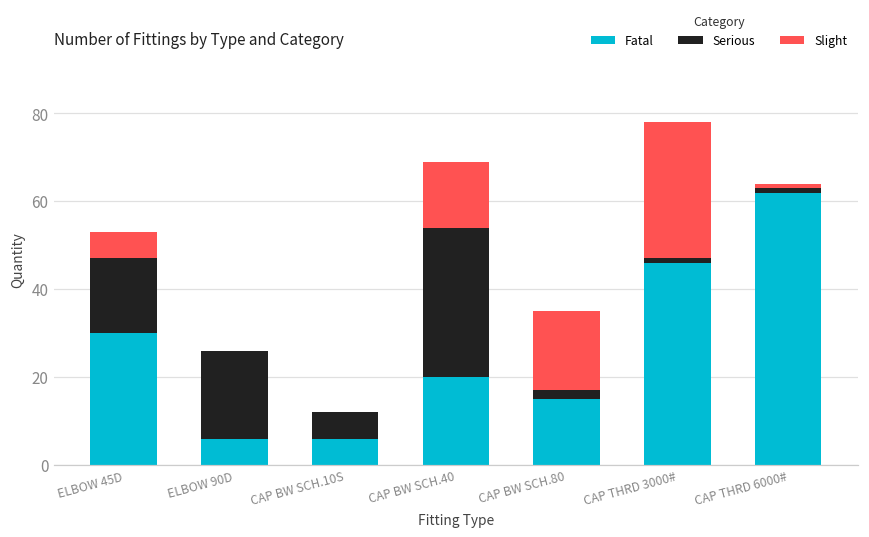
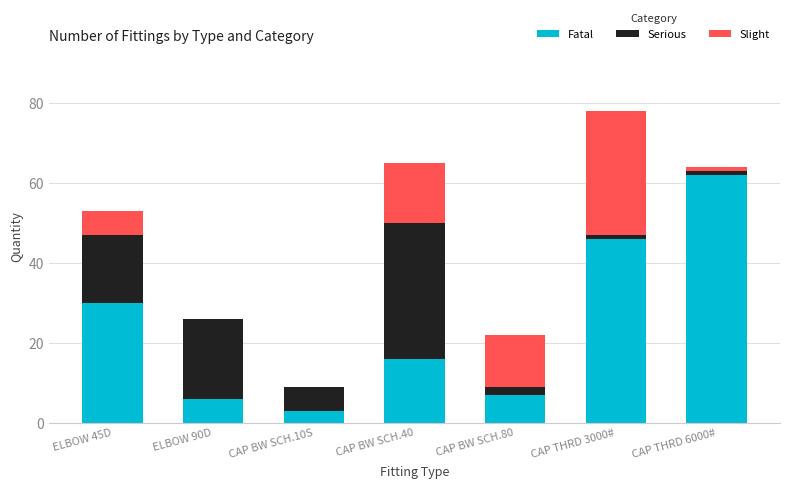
  {
    "Fatal": {
      "ELBOW 45D": 30,
      "ELBOW 90D": 6,
-     "CAP BW SCH.10S": 6,
-     "CAP BW SCH.40": 20,
-     "CAP BW SCH.80": 15,
+     "CAP BW SCH.10S": 3,
+     "CAP BW SCH.40": 16,
+     "CAP BW SCH.80": 7,
      "CAP THRD 3000#": 46,
      "CAP THRD 6000#": 62
    },
    "Serious": {
      "ELBOW 45D": 17,
      "ELBOW 90D": 20,
      "CAP BW SCH.10S": 6,
      "CAP BW SCH.40": 34,
      "CAP BW SCH.80": 2,
      "CAP THRD 3000#": 1,
      "CAP THRD 6000#": 1
    },
    "Slight": {
      "ELBOW 45D": 6,
      "ELBOW 90D": 0,
      "CAP BW SCH.10S": 0,
      "CAP BW SCH.40": 15,
-     "CAP BW SCH.80": 18,
+     "CAP BW SCH.80": 13,
      "CAP THRD 3000#": 31,
      "CAP THRD 6000#": 1
    }
  }
